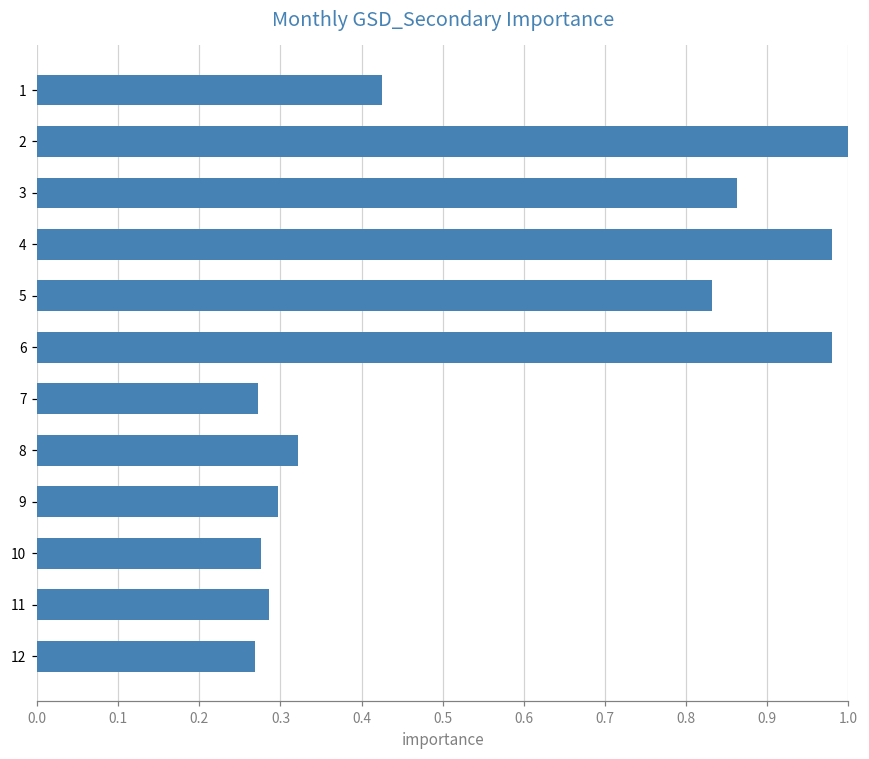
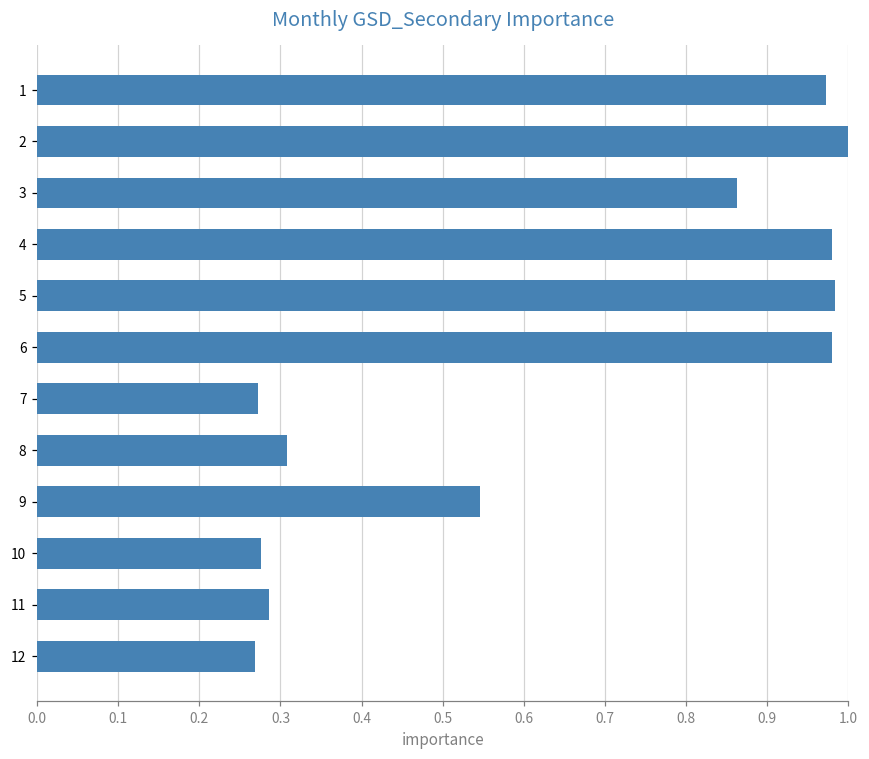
  {
-   "1": 0.42,
+   "1": 0.97,
    "2": 1.00,
    "3": 0.86,
    "4": 0.98,
-   "5": 0.83,
+   "5": 0.98,
    "6": 0.98,
    "7": 0.27,
-   "8": 0.32,
-   "9": 0.30,
+   "8": 0.31,
+   "9": 0.55,
    "10": 0.28,
    "11": 0.29,
    "12": 0.27
  }
